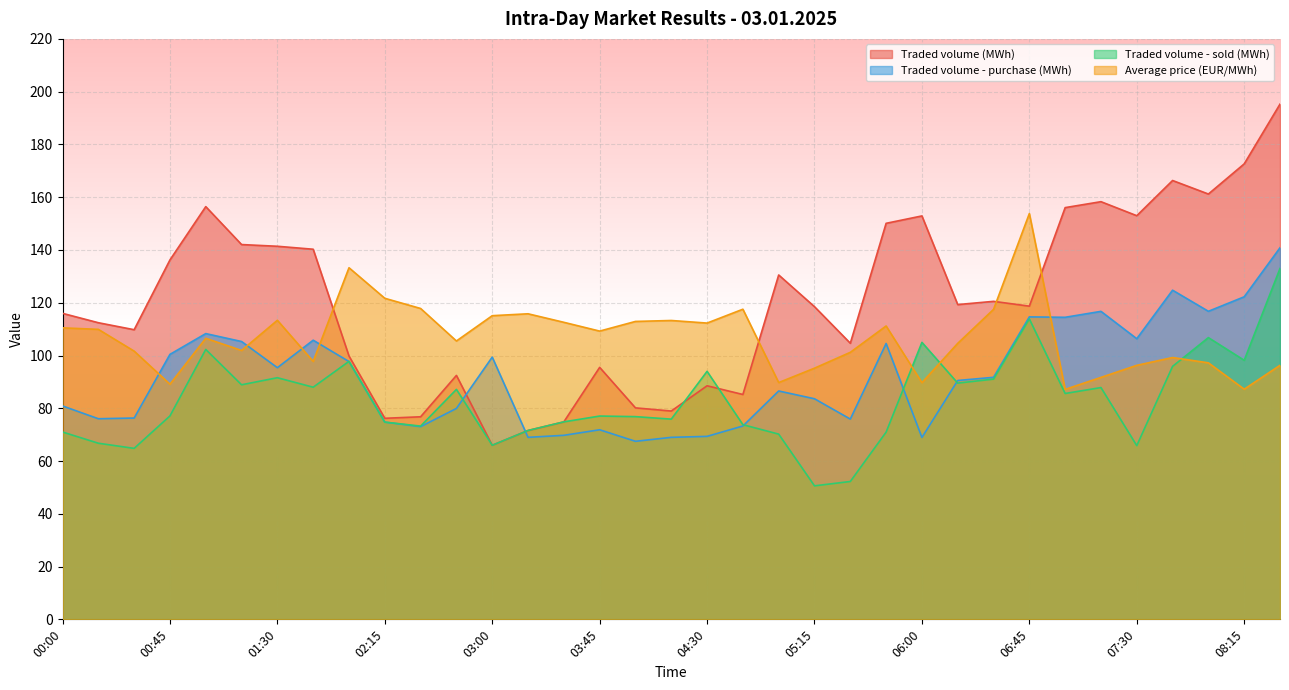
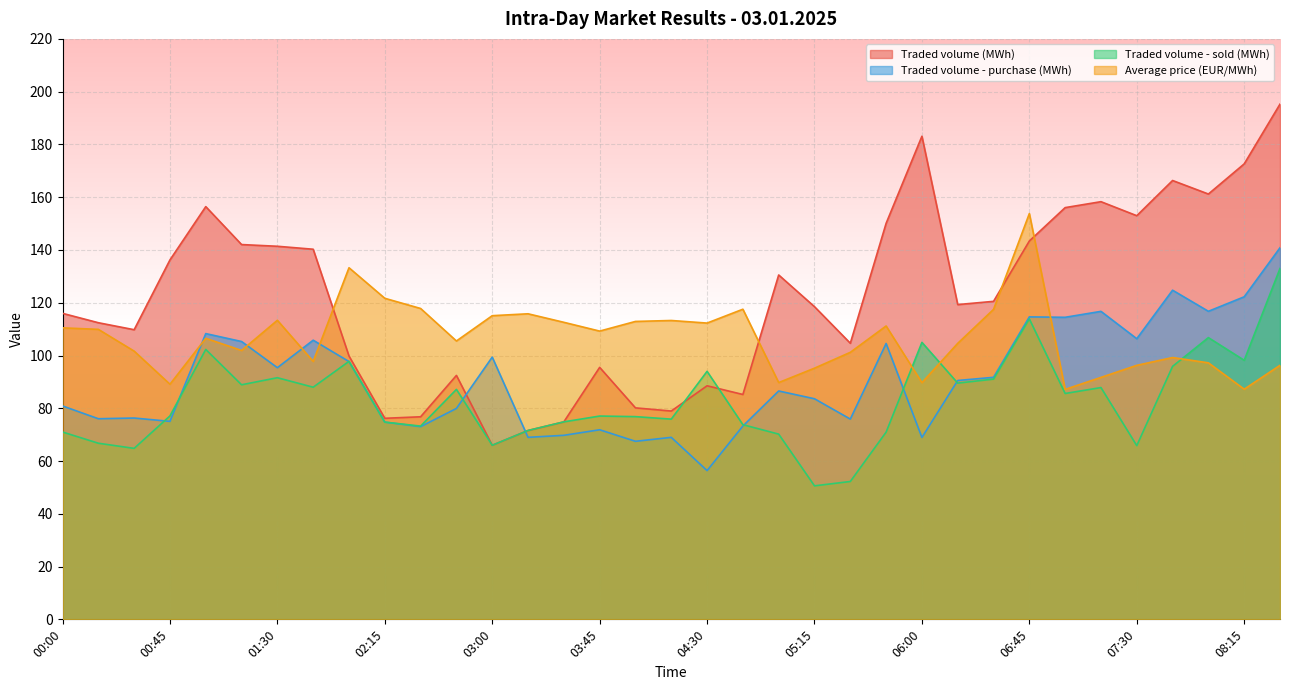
  {
    "Traded volume (MWh)": {
      "00:00": 116,
      "00:45": 136,
      "01:30": 141,
      "02:15": 76,
      "03:45": 96,
      "04:30": 89,
      "05:15": 119,
-     "06:00": 153,
-     "06:45": 119,
+     "06:00": 183,
+     "06:45": 143,
      "07:30": 153,
      "08:15": 173
    },
    "Traded volume - purchase (MWh)": {
      "00:00": 81,
-     "00:45": 100,
+     "00:45": 75,
      "01:30": 95,
      "03:00": 99,
      "03:45": 72,
-     "04:30": 69,
+     "04:30": 56,
      "05:15": 84,
      "06:00": 69,
      "07:30": 106,
      "08:15": 122
    },
    "Traded volume - sold (MWh)": {
      "00:00": 71,
      "00:45": 77,
      "01:30": 92,
      "03:45": 77,
      "04:30": 94,
      "05:15": 51,
      "06:00": 105,
      "07:30": 66,
      "08:15": 98
    },
    "Average price (EUR/MWh)": {
      "00:00": 110,
      "00:45": 89,
      "01:30": 113,
      "02:15": 122,
      "03:00": 115,
      "03:45": 109,
      "04:30": 112,
      "05:15": 95,
      "06:00": 90,
      "06:45": 154,
      "07:30": 96,
      "08:15": 87
    }
  }
